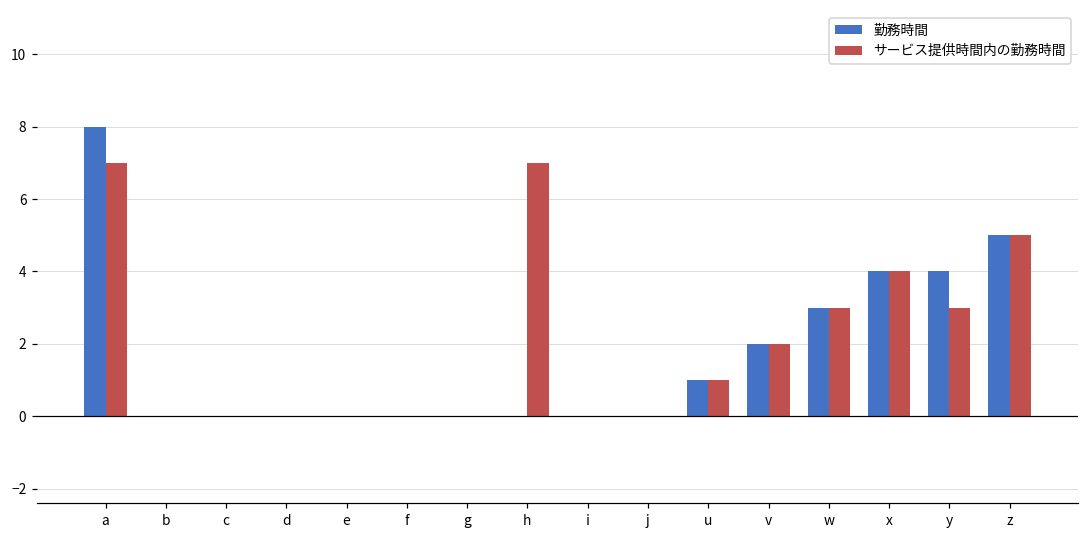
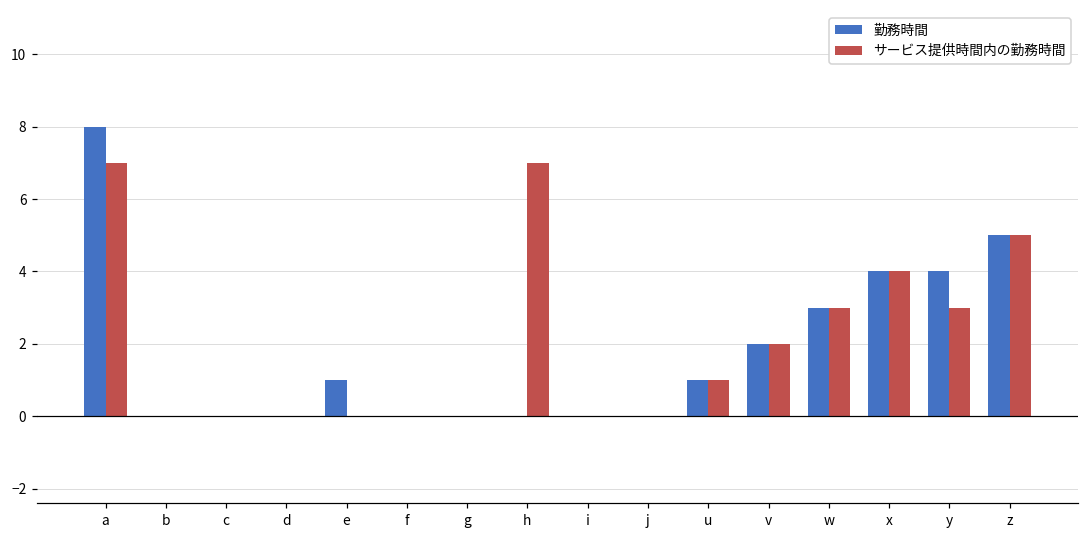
  {
    "勤務時間": {
      "a": 8,
      "b": 0,
      "c": 0,
      "d": 0,
-     "e": 0,
+     "e": 1,
      "f": 0,
      "g": 0,
      "h": 0,
      "i": 0,
      "j": 0,
      "u": 1,
      "v": 2,
      "w": 3,
      "x": 4,
      "y": 4,
      "z": 5
    },
    "サービス提供時間内の勤務時間": {
      "a": 7,
      "b": 0,
      "c": 0,
      "d": 0,
      "e": 0,
      "f": 0,
      "g": 0,
      "h": 7,
      "i": 0,
      "j": 0,
      "u": 1,
      "v": 2,
      "w": 3,
      "x": 4,
      "y": 3,
      "z": 5
    }
  }
